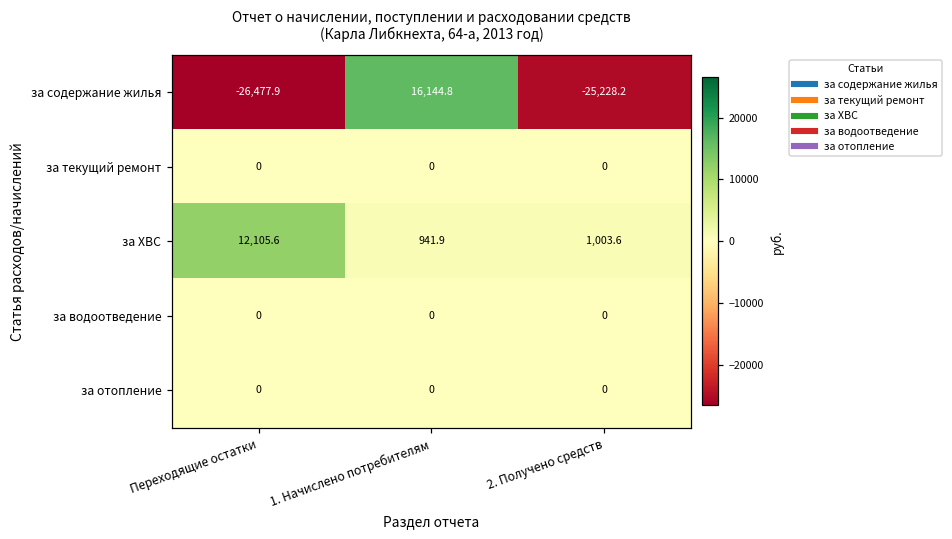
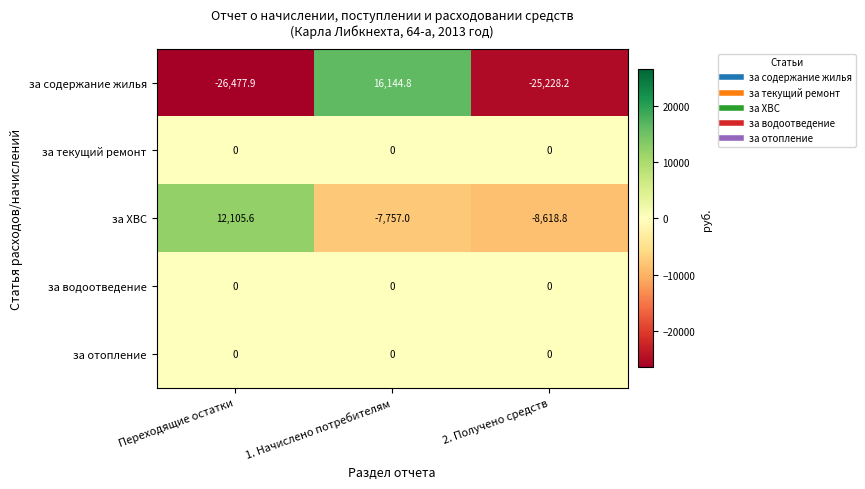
  {
    "за содержание жилья": {
      "Переходящие остатки": "-26,477.9",
      "1. Начислено потребителям": "16,144.8",
      "2. Получено средств": "-25,228.2"
    },
    "за текущий ремонт": {
      "Переходящие остатки": "0",
      "1. Начислено потребителям": "0",
      "2. Получено средств": "0"
    },
    "за ХВС": {
      "Переходящие остатки": "12,105.6",
-     "1. Начислено потребителям": "941.9",
-     "2. Получено средств": "1,003.6"
+     "1. Начислено потребителям": "-7,757.0",
+     "2. Получено средств": "-8,618.8"
    },
    "за водоотведение": {
      "Переходящие остатки": "0",
      "1. Начислено потребителям": "0",
      "2. Получено средств": "0"
    },
    "за отопление": {
      "Переходящие остатки": "0",
      "1. Начислено потребителям": "0",
      "2. Получено средств": "0"
    }
  }
